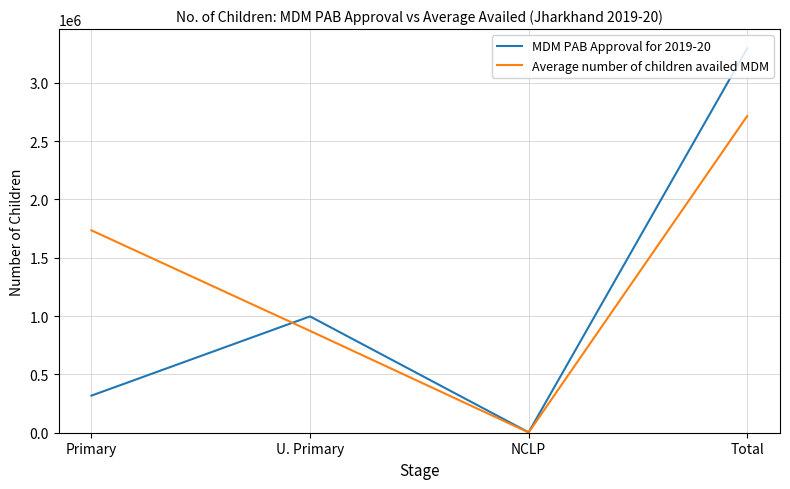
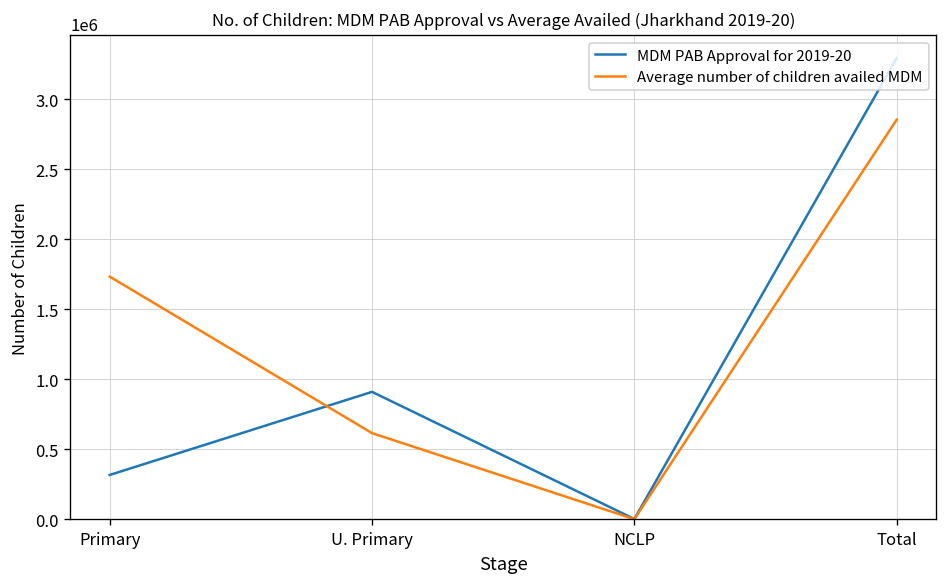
  {
    "MDM PAB Approval for 2019-20": {
      "Primary": 320000,
-     "U. Primary": 1000000
+     "U. Primary": 910000
    },
    "Average number of children availed MDM": {
      "Primary": 1730000,
-     "U. Primary": 870000,
-     "Total": 2710000
+     "U. Primary": 620000,
+     "Total": 2860000
    }
  }
